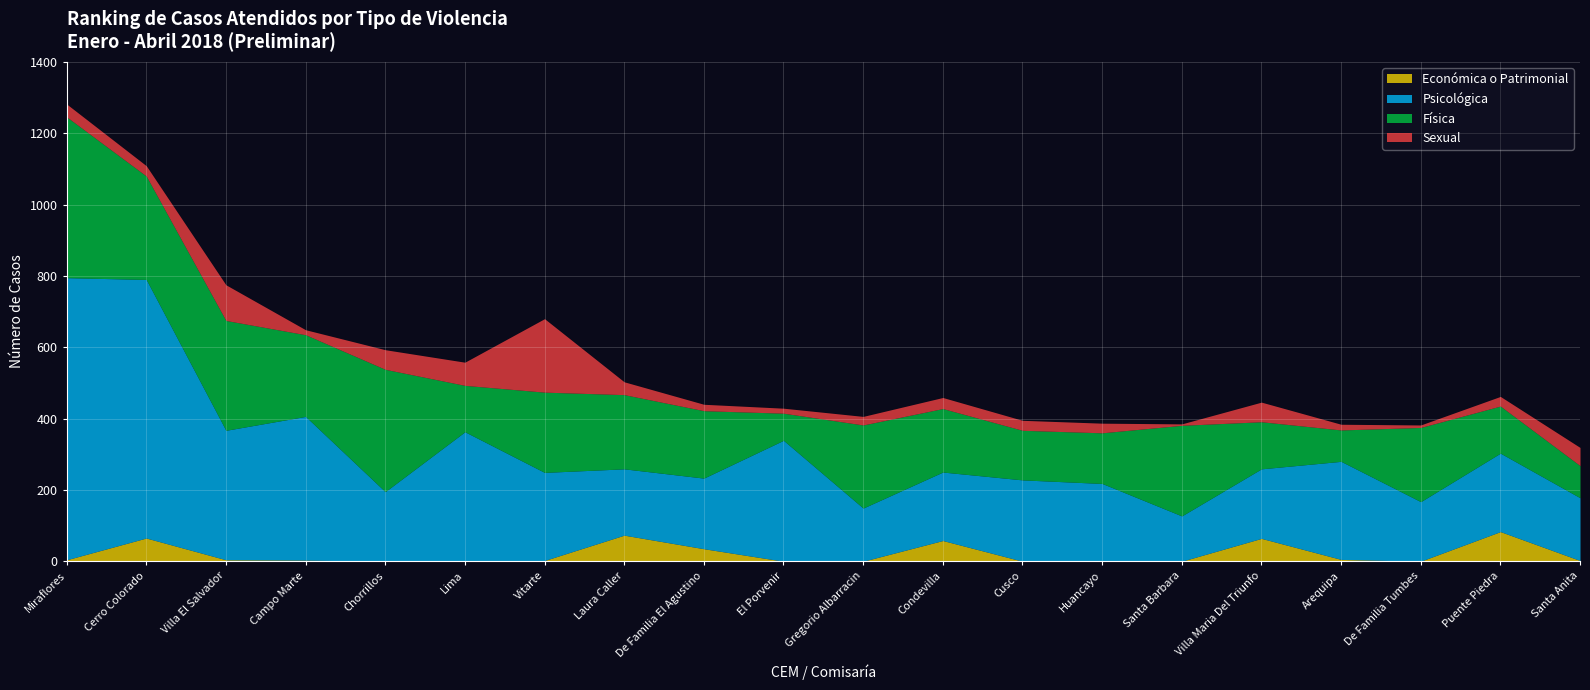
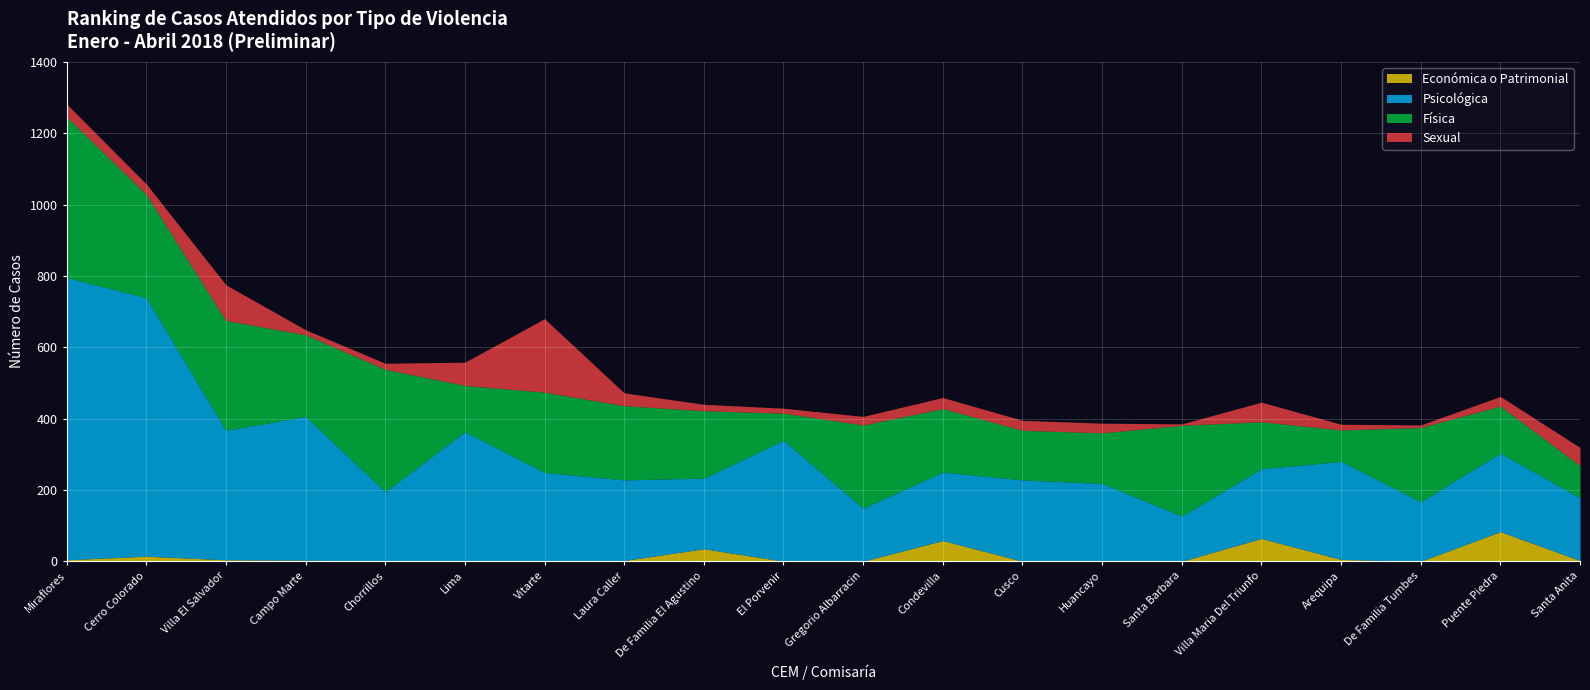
  {
    "Económica o Patrimonial": {
-     "Cerro Colorado": 70,
+     "Cerro Colorado": 10,
      "Chorrillos": 0,
-     "Laura Caller": 70,
+     "Laura Caller": 0,
      "De Familia El Agustino": 40,
      "El Porvenir": 0,
      "Gregorio Albarracin": 0,
      "Condevilla": 60,
      "Cusco": 0,
      "Santa Barbara": 0,
      "Villa Maria Del Triunfo": 60,
      "De Familia Tumbes": 0,
      "Puente Piedra": 80
    },
    "Psicológica": {
      "Miraflores": 790,
      "Cerro Colorado": 730,
      "Villa El Salvador": 360,
      "Campo Marte": 400,
      "Chorrillos": 200,
      "Lima": 360,
      "Vitarte": 250,
-     "Laura Caller": 190,
+     "Laura Caller": 230,
      "De Familia El Agustino": 200,
      "El Porvenir": 340,
      "Gregorio Albarracin": 150,
      "Condevilla": 190,
      "Cusco": 230,
      "Huancayo": 220,
      "Santa Barbara": 130,
      "Villa Maria Del Triunfo": 200,
      "Arequipa": 280,
      "De Familia Tumbes": 170,
      "Puente Piedra": 220,
      "Santa Anita": 180
    },
    "Física": {
      "Miraflores": 450,
      "Cerro Colorado": 290,
      "Villa El Salvador": 310,
      "Campo Marte": 230,
      "Chorrillos": 340,
      "Lima": 130,
      "Vitarte": 230,
      "Laura Caller": 210,
      "De Familia El Agustino": 190,
      "El Porvenir": 80,
      "Gregorio Albarracin": 230,
      "Condevilla": 180,
      "Cusco": 140,
      "Huancayo": 140,
      "Villa Maria Del Triunfo": 130,
      "Arequipa": 90,
      "Puente Piedra": 130,
      "Santa Anita": 90
    },
    "Sexual": {
      "Miraflores": 40,
      "Cerro Colorado": 30,
      "Villa El Salvador": 100,
      "Campo Marte": 10,
-     "Chorrillos": 60,
+     "Chorrillos": 20,
      "Lima": 70,
      "Vitarte": 210,
      "Laura Caller": 40,
      "De Familia El Agustino": 20,
      "El Porvenir": 10,
      "Gregorio Albarracin": 20,
      "Condevilla": 30,
      "Cusco": 30,
      "Huancayo": 30,
      "Villa Maria Del Triunfo": 60,
      "Arequipa": 20,
      "Puente Piedra": 30,
      "Santa Anita": 50
    }
  }
